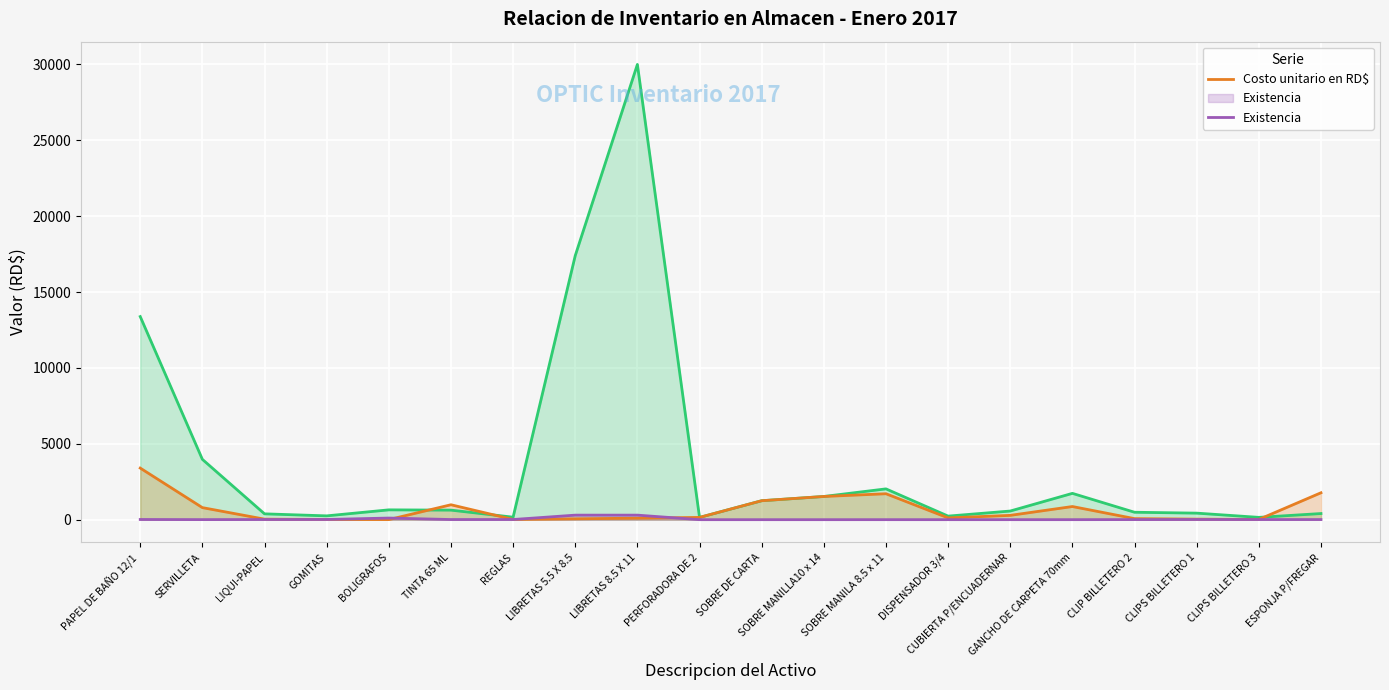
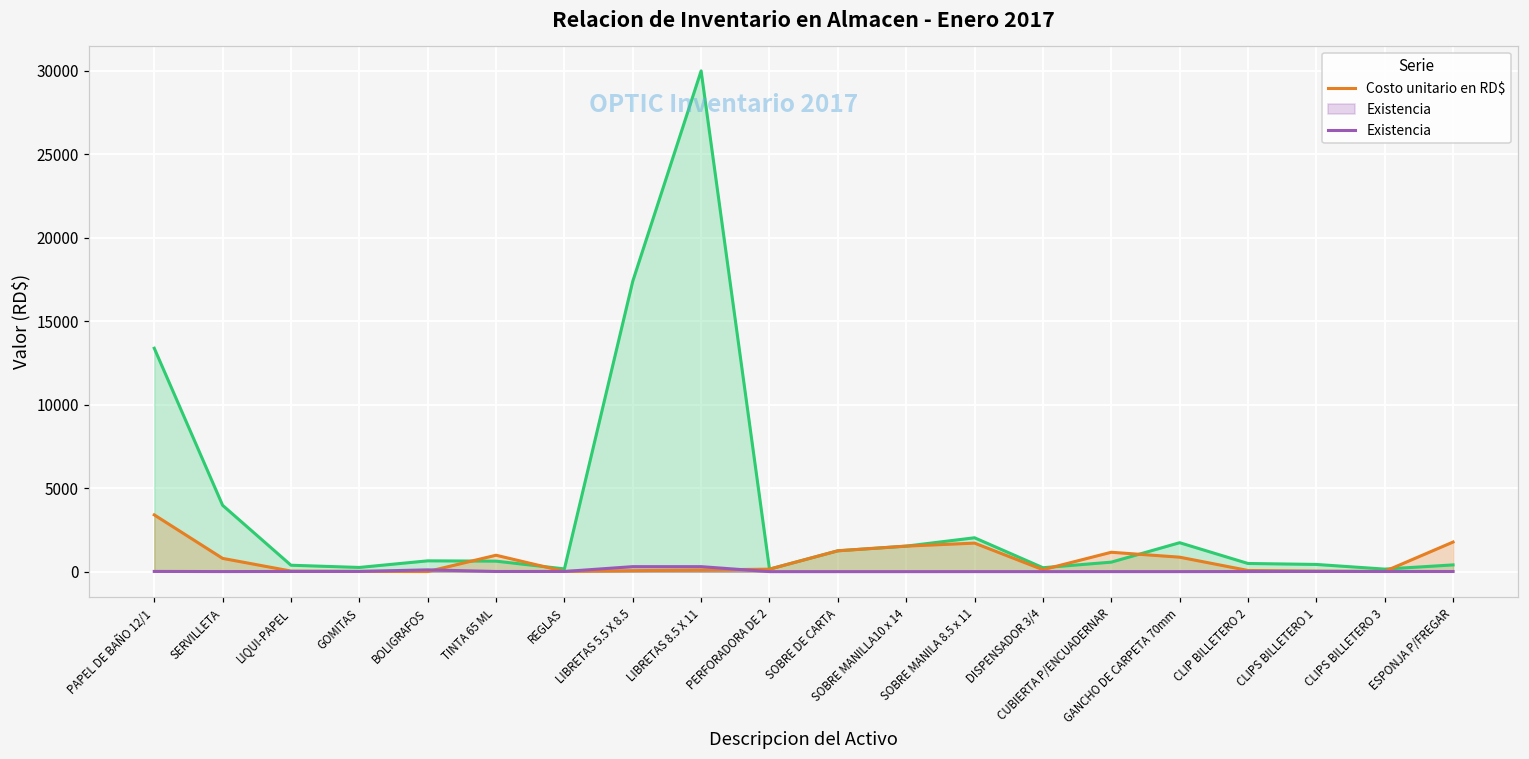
  {
    "Costo unitario en RD$": {
      "PAPEL DE BAÑO 12/1": 3400,
      "SERVILLETA": 800,
      "TINTA 65 ML": 1000,
      "LIBRETAS 5.5 X 8.5": 100,
      "LIBRETAS 8.5 X 11": 100,
      "SOBRE MANILA 8.5 x 11": 1700,
-     "CUBIERTA P/ENCUADERNAR": 300,
+     "CUBIERTA P/ENCUADERNAR": 1200,
      "GANCHO DE CARPETA 70mm": 900,
      "ESPONJA P/FREGAR": 1800
    },
    "Existencia": {
      "PAPEL DE BAÑO 12/1": 0,
      "SERVILLETA": 0,
      "TINTA 65 ML": 0,
      "LIBRETAS 5.5 X 8.5": 300,
      "LIBRETAS 8.5 X 11": 300,
      "SOBRE DE CARTA": 0,
      "SOBRE MANILLA10 x 14": 0,
      "SOBRE MANILA 8.5 x 11": 0,
      "CUBIERTA P/ENCUADERNAR": 0,
      "GANCHO DE CARPETA 70mm": 0,
      "ESPONJA P/FREGAR": 0
    }
  }
